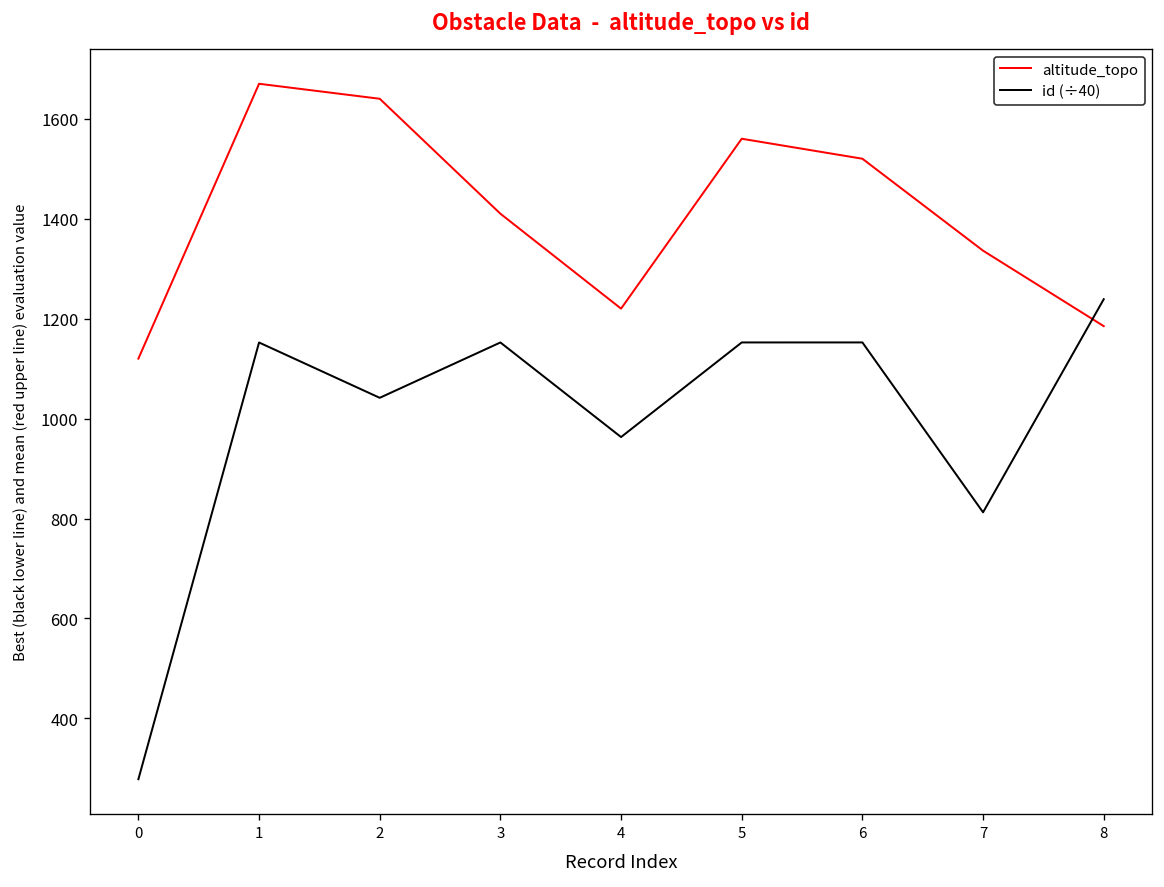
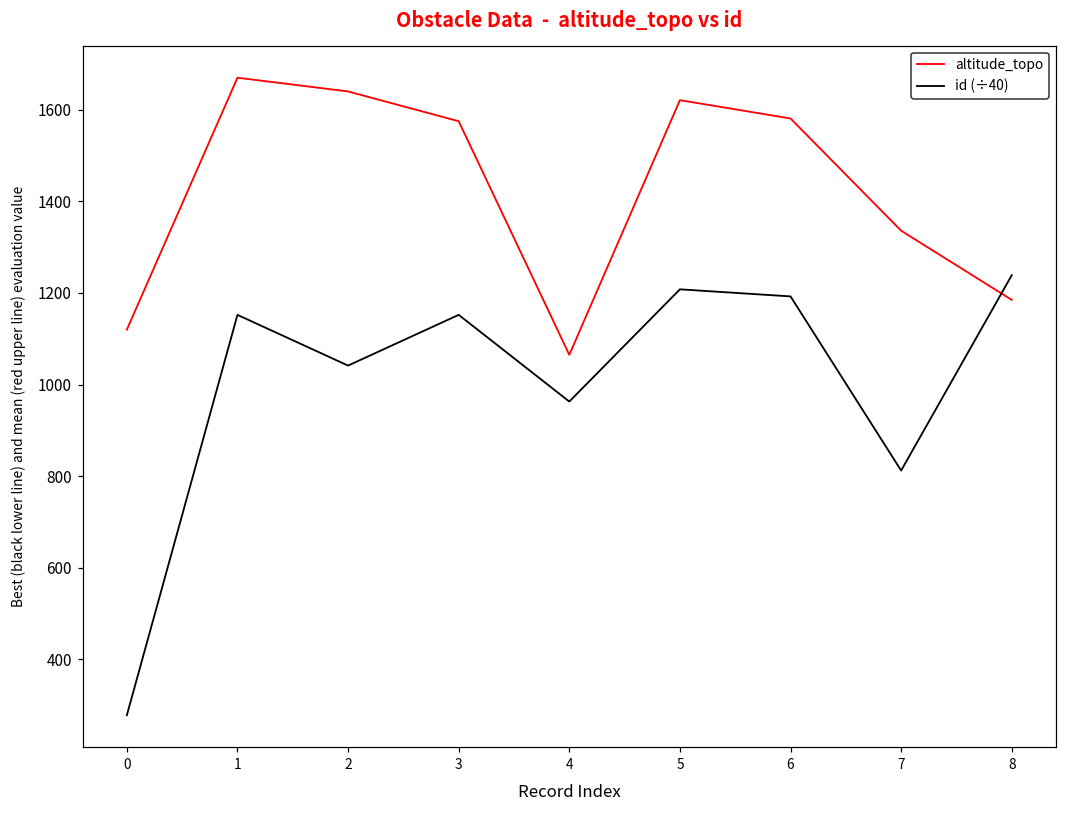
  {
    "altitude_topo": {
      "0": 1120,
      "1": 1670,
      "2": 1640,
-     "3": 1410,
-     "4": 1220,
-     "5": 1560,
-     "6": 1520,
+     "3": 1580,
+     "4": 1070,
+     "5": 1620,
+     "6": 1580,
      "7": 1340,
      "8": 1190
    },
    "id (÷40)": {
      "0": 280,
      "1": 1150,
      "2": 1040,
      "3": 1150,
      "4": 960,
-     "5": 1150,
-     "6": 1150,
+     "5": 1210,
+     "6": 1190,
      "7": 810,
      "8": 1240
    }
  }
